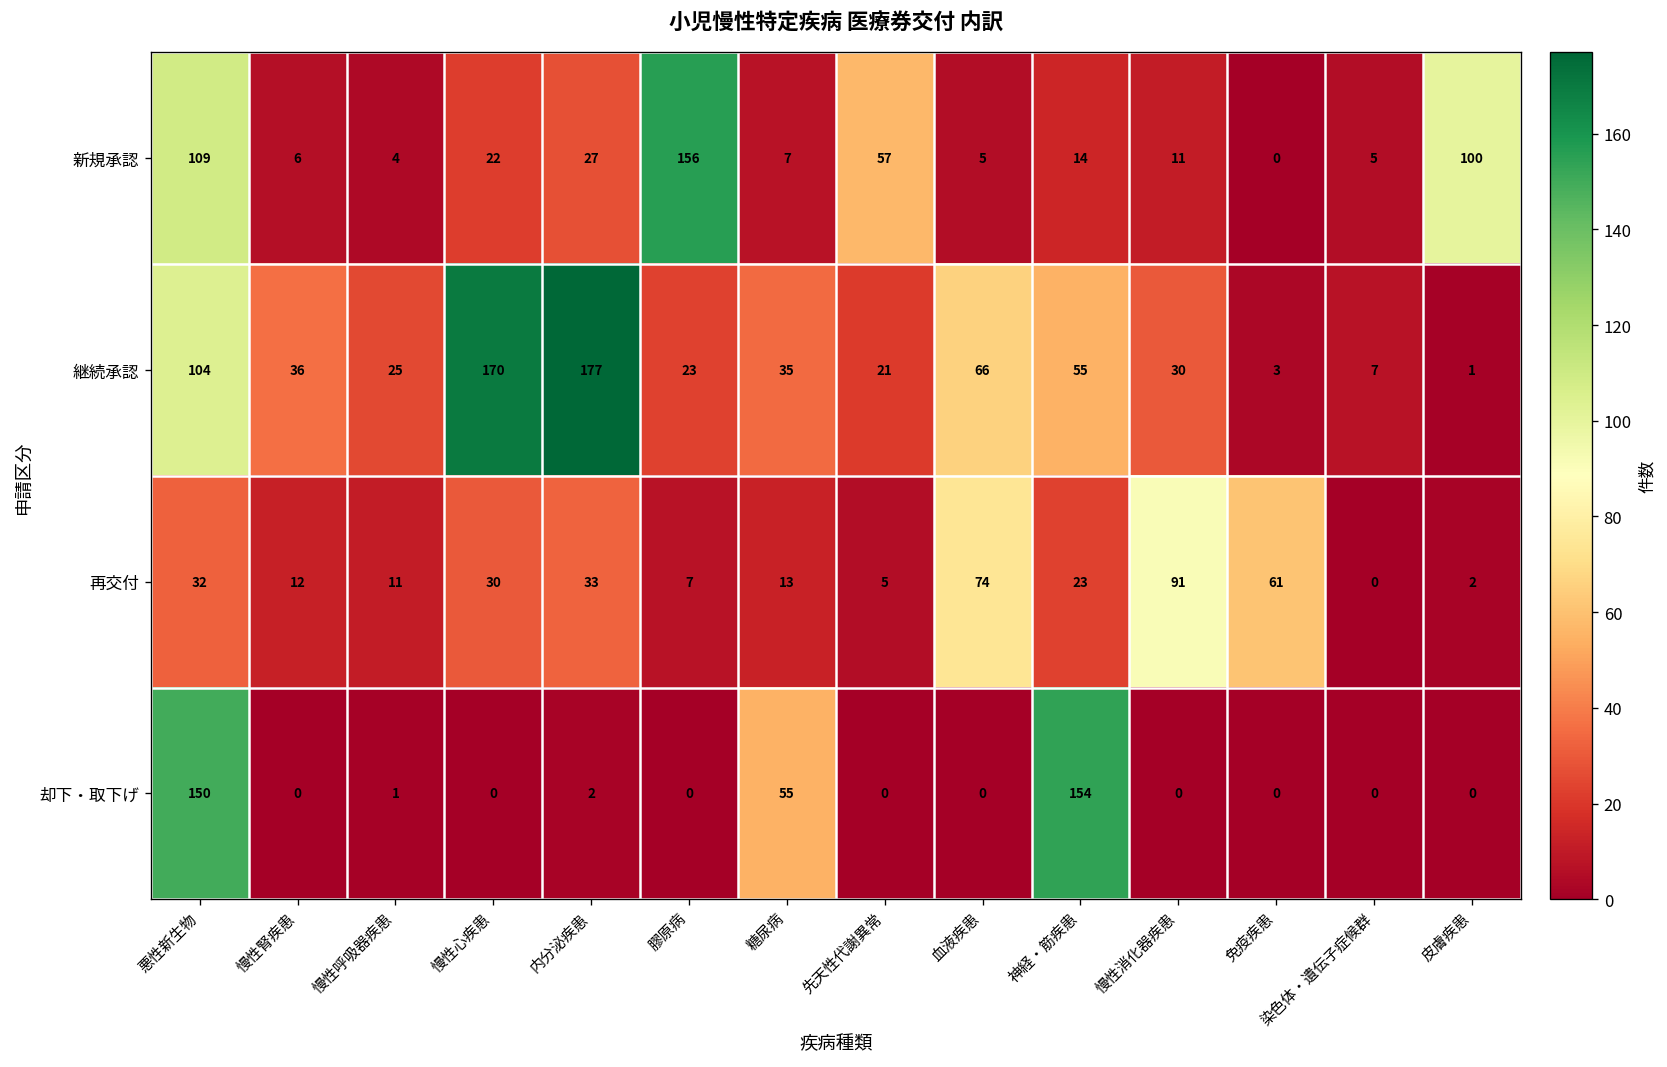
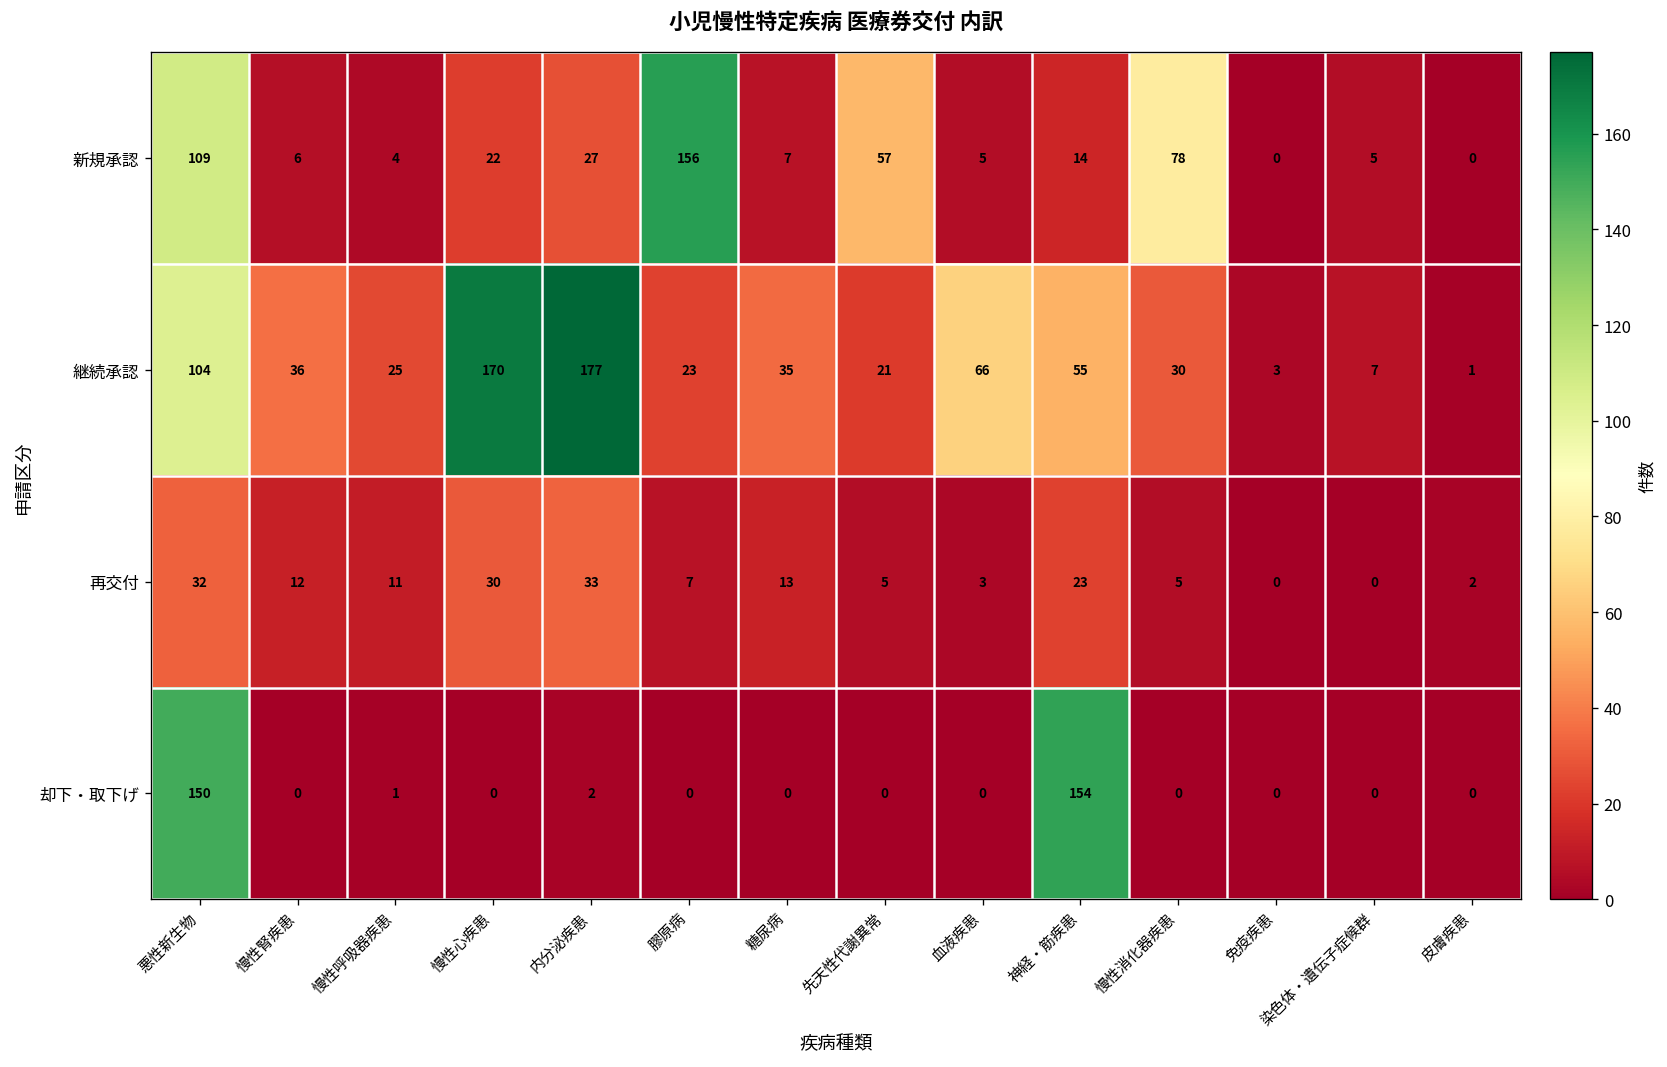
  {
    "新規承認": {
      "悪性新生物": 109,
      "慢性腎疾患": 6,
      "慢性呼吸器疾患": 4,
      "慢性心疾患": 22,
      "内分泌疾患": 27,
      "膠原病": 156,
      "糖尿病": 7,
      "先天性代謝異常": 57,
      "血液疾患": 5,
      "神経・筋疾患": 14,
-     "慢性消化器疾患": 11,
+     "慢性消化器疾患": 78,
      "免疫疾患": 0,
      "染色体・遺伝子症候群": 5,
-     "皮膚疾患": 100
+     "皮膚疾患": 0
    },
    "継続承認": {
      "悪性新生物": 104,
      "慢性腎疾患": 36,
      "慢性呼吸器疾患": 25,
      "慢性心疾患": 170,
      "内分泌疾患": 177,
      "膠原病": 23,
      "糖尿病": 35,
      "先天性代謝異常": 21,
      "血液疾患": 66,
      "神経・筋疾患": 55,
      "慢性消化器疾患": 30,
      "免疫疾患": 3,
      "染色体・遺伝子症候群": 7,
      "皮膚疾患": 1
    },
    "再交付": {
      "悪性新生物": 32,
      "慢性腎疾患": 12,
      "慢性呼吸器疾患": 11,
      "慢性心疾患": 30,
      "内分泌疾患": 33,
      "膠原病": 7,
      "糖尿病": 13,
      "先天性代謝異常": 5,
-     "血液疾患": 74,
+     "血液疾患": 3,
      "神経・筋疾患": 23,
-     "慢性消化器疾患": 91,
-     "免疫疾患": 61,
+     "慢性消化器疾患": 5,
+     "免疫疾患": 0,
      "染色体・遺伝子症候群": 0,
      "皮膚疾患": 2
    },
    "却下・取下げ": {
      "悪性新生物": 150,
      "慢性腎疾患": 0,
      "慢性呼吸器疾患": 1,
      "慢性心疾患": 0,
      "内分泌疾患": 2,
      "膠原病": 0,
-     "糖尿病": 55,
+     "糖尿病": 0,
      "先天性代謝異常": 0,
      "血液疾患": 0,
      "神経・筋疾患": 154,
      "慢性消化器疾患": 0,
      "免疫疾患": 0,
      "染色体・遺伝子症候群": 0,
      "皮膚疾患": 0
    }
  }
